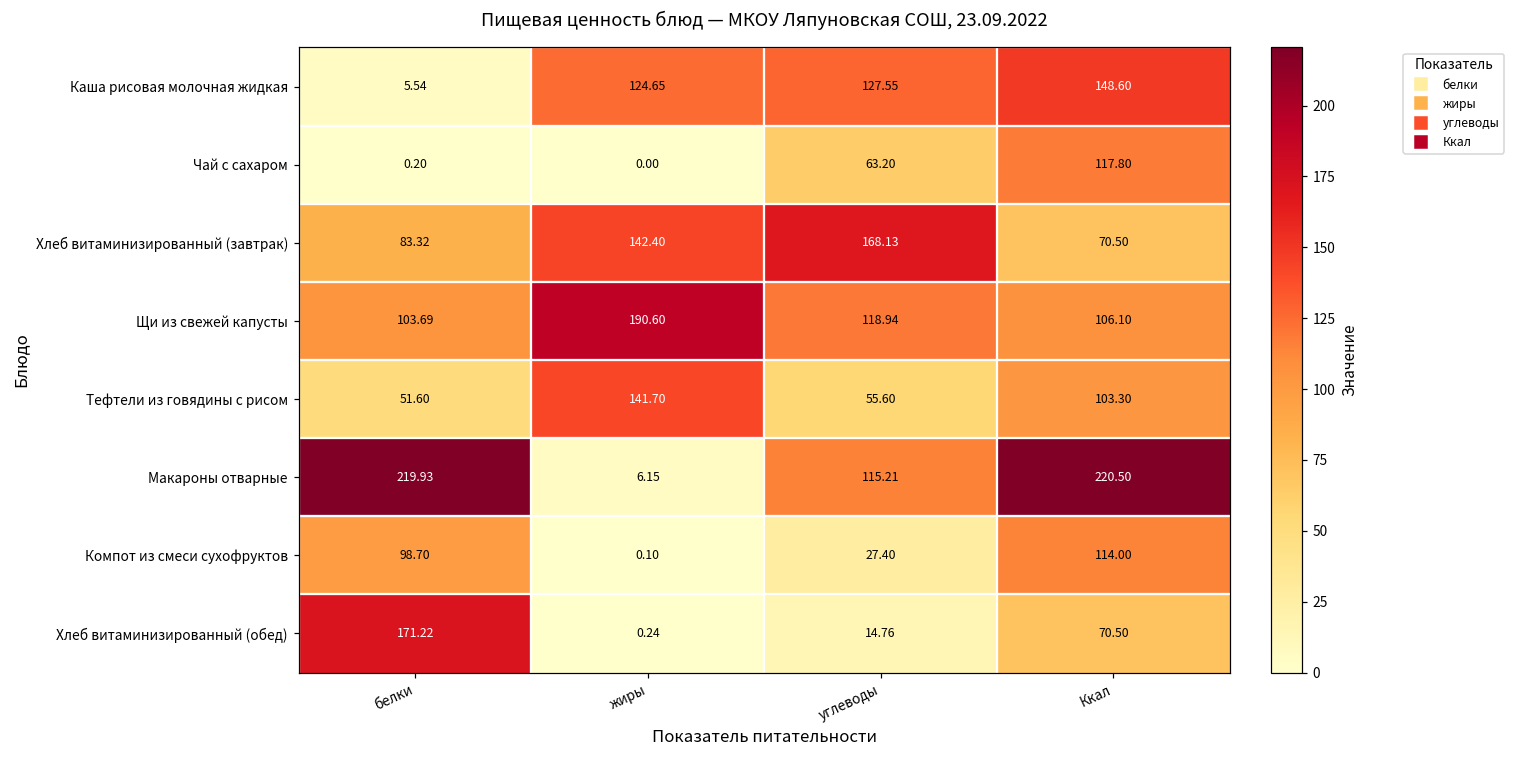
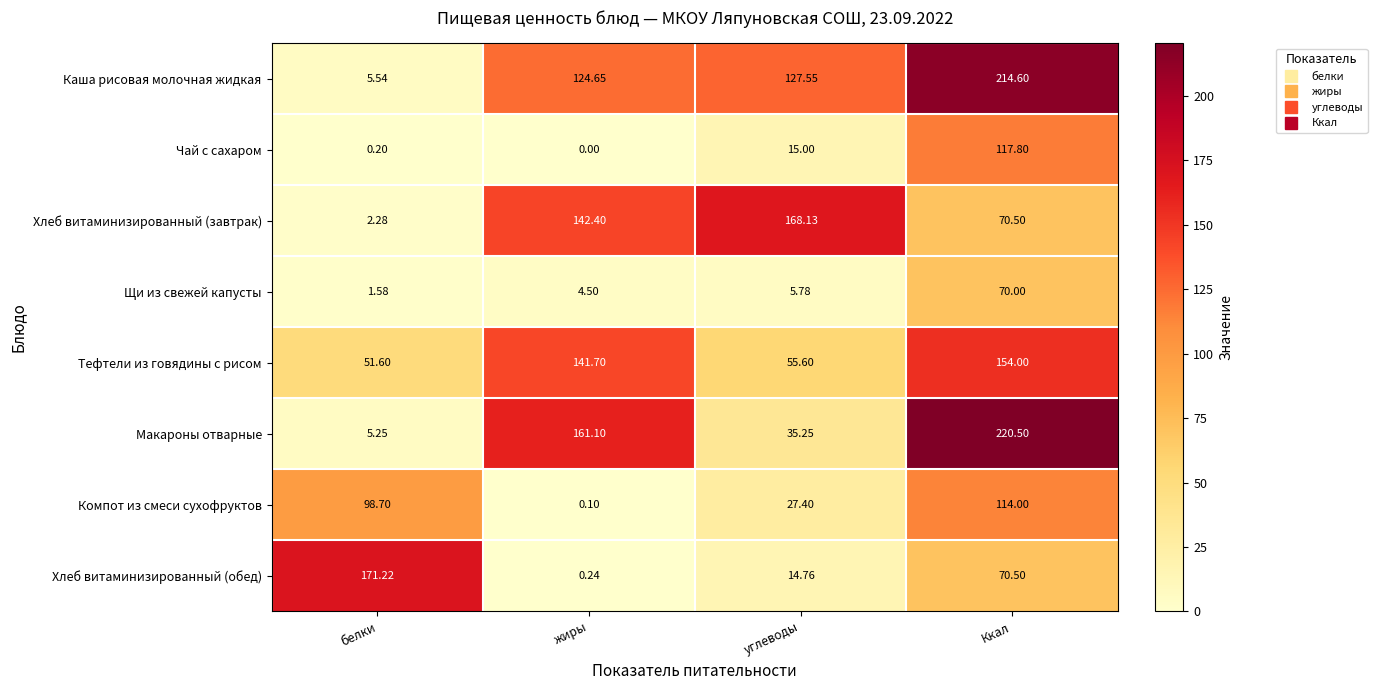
  {
    "Каша рисовая молочная жидкая": {
      "белки": 5.54,
      "жиры": 124.65,
      "углеводы": 127.55,
-     "Ккал": 148.60
+     "Ккал": 214.60
    },
    "Чай с сахаром": {
      "белки": 0.20,
      "жиры": 0.00,
-     "углеводы": 63.20,
+     "углеводы": 15.00,
      "Ккал": 117.80
    },
    "Хлеб витаминизированный (завтрак)": {
-     "белки": 83.32,
+     "белки": 2.28,
      "жиры": 142.40,
      "углеводы": 168.13,
      "Ккал": 70.50
    },
    "Щи из свежей капусты": {
-     "белки": 103.69,
-     "жиры": 190.60,
-     "углеводы": 118.94,
-     "Ккал": 106.10
+     "белки": 1.58,
+     "жиры": 4.50,
+     "углеводы": 5.78,
+     "Ккал": 70.00
    },
    "Тефтели из говядины с рисом": {
      "белки": 51.60,
      "жиры": 141.70,
      "углеводы": 55.60,
-     "Ккал": 103.30
+     "Ккал": 154.00
    },
    "Макароны отварные": {
-     "белки": 219.93,
-     "жиры": 6.15,
-     "углеводы": 115.21,
+     "белки": 5.25,
+     "жиры": 161.10,
+     "углеводы": 35.25,
      "Ккал": 220.50
    },
    "Компот из смеси сухофруктов": {
      "белки": 98.70,
      "жиры": 0.10,
      "углеводы": 27.40,
      "Ккал": 114.00
    },
    "Хлеб витаминизированный (обед)": {
      "белки": 171.22,
      "жиры": 0.24,
      "углеводы": 14.76,
      "Ккал": 70.50
    }
  }
